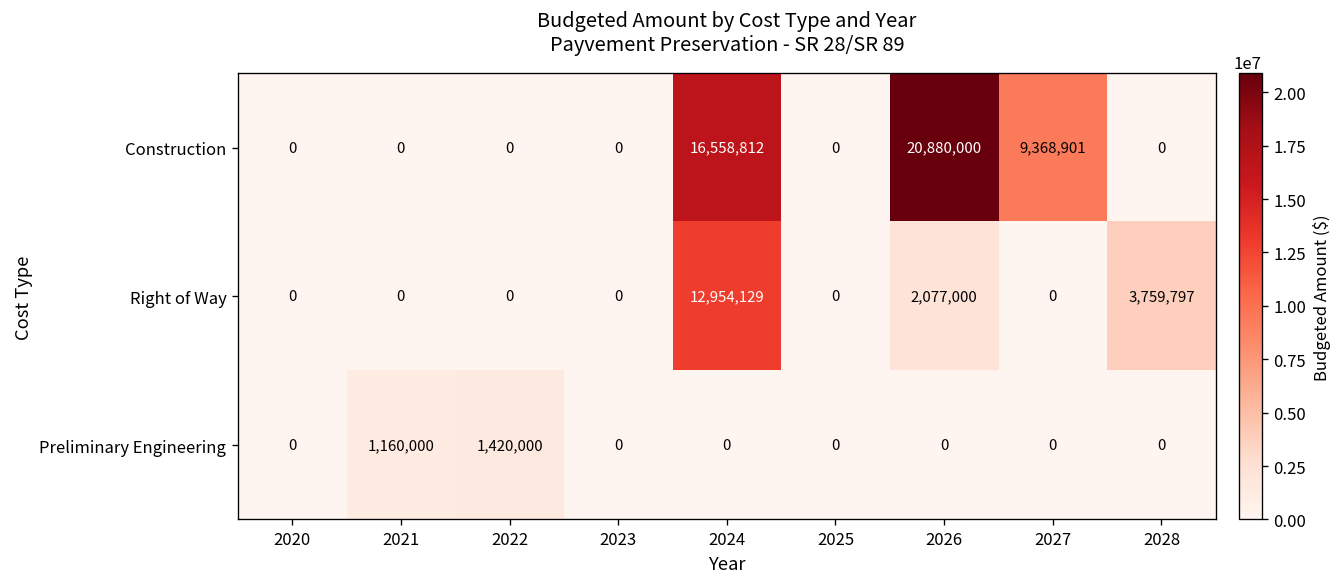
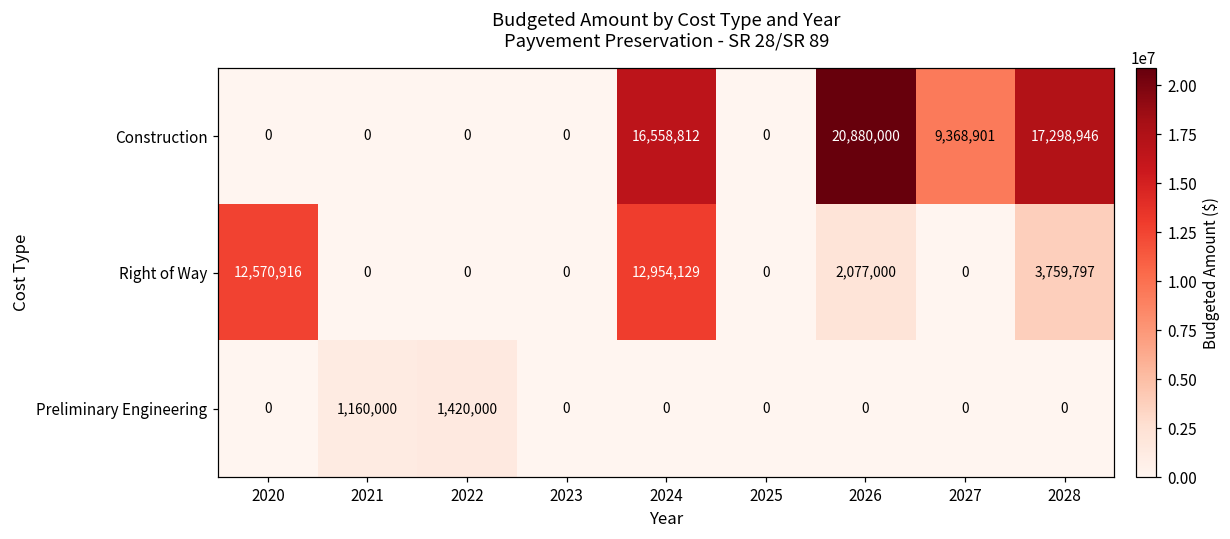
  {
    "Construction": {
      "2020": "0",
      "2021": "0",
      "2022": "0",
      "2023": "0",
      "2024": "16,558,812",
      "2025": "0",
      "2026": "20,880,000",
      "2027": "9,368,901",
-     "2028": "0"
+     "2028": "17,298,946"
    },
    "Right of Way": {
-     "2020": "0",
+     "2020": "12,570,916",
      "2021": "0",
      "2022": "0",
      "2023": "0",
      "2024": "12,954,129",
      "2025": "0",
      "2026": "2,077,000",
      "2027": "0",
      "2028": "3,759,797"
    },
    "Preliminary Engineering": {
      "2020": "0",
      "2021": "1,160,000",
      "2022": "1,420,000",
      "2023": "0",
      "2024": "0",
      "2025": "0",
      "2026": "0",
      "2027": "0",
      "2028": "0"
    }
  }
